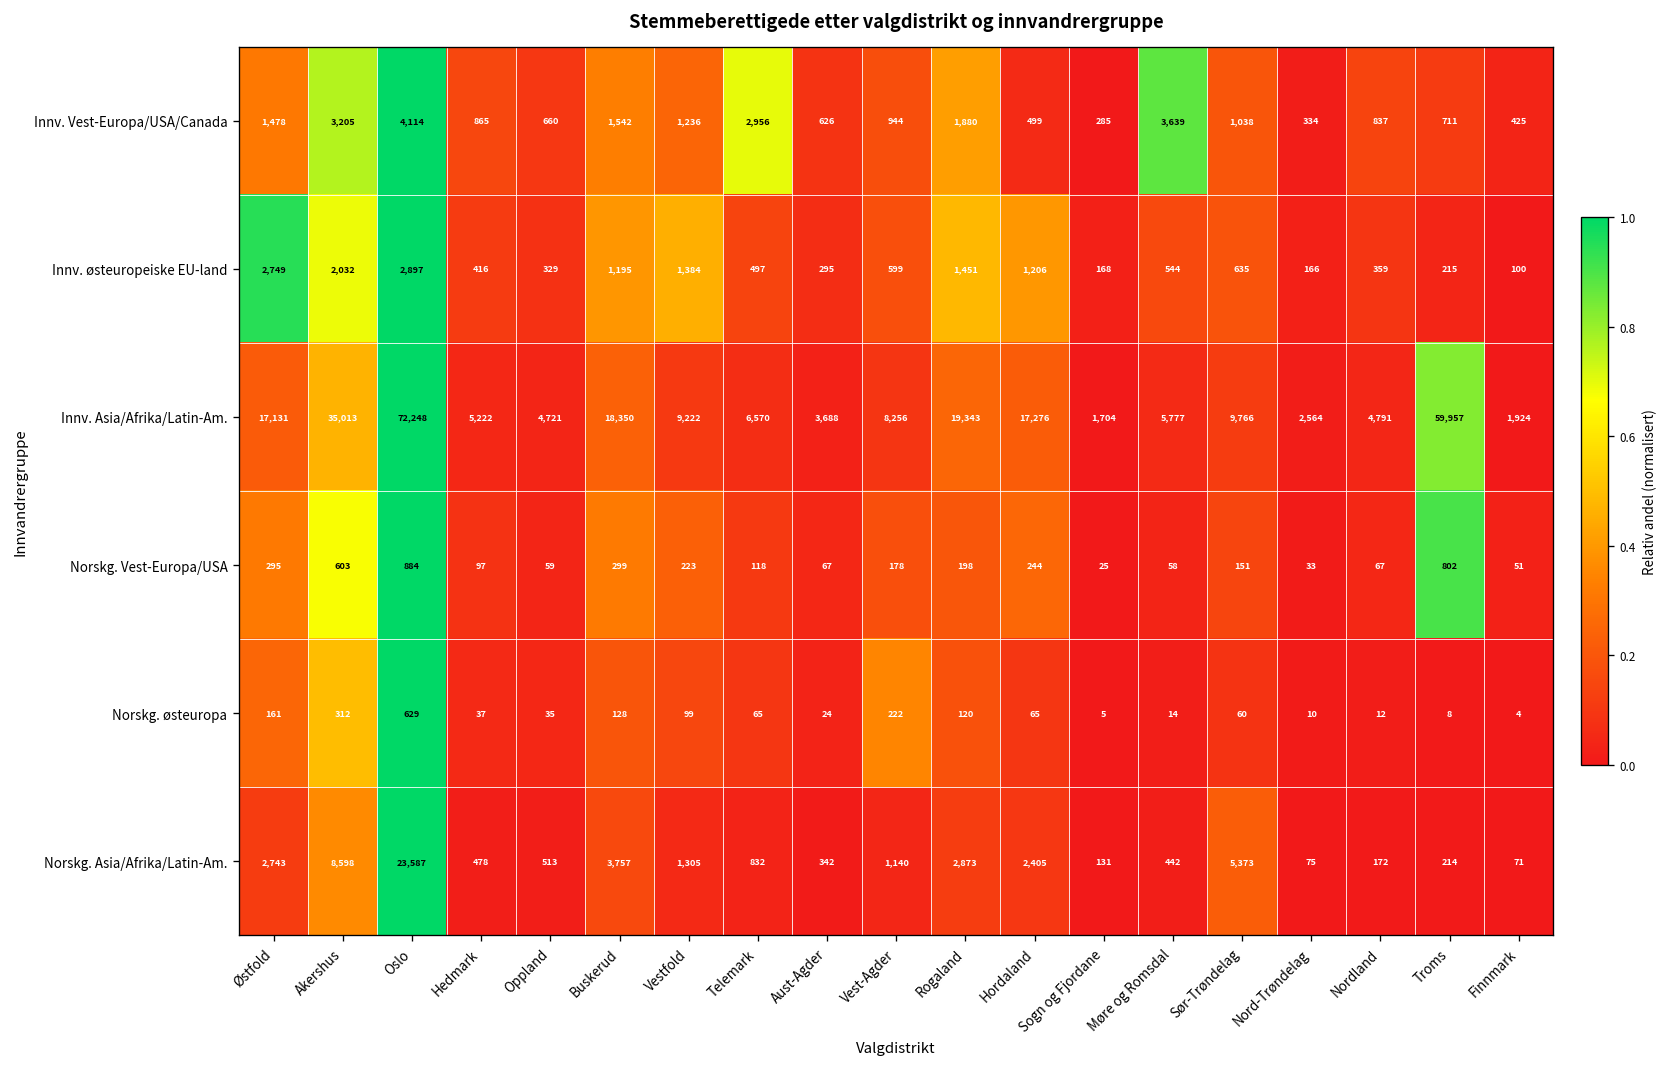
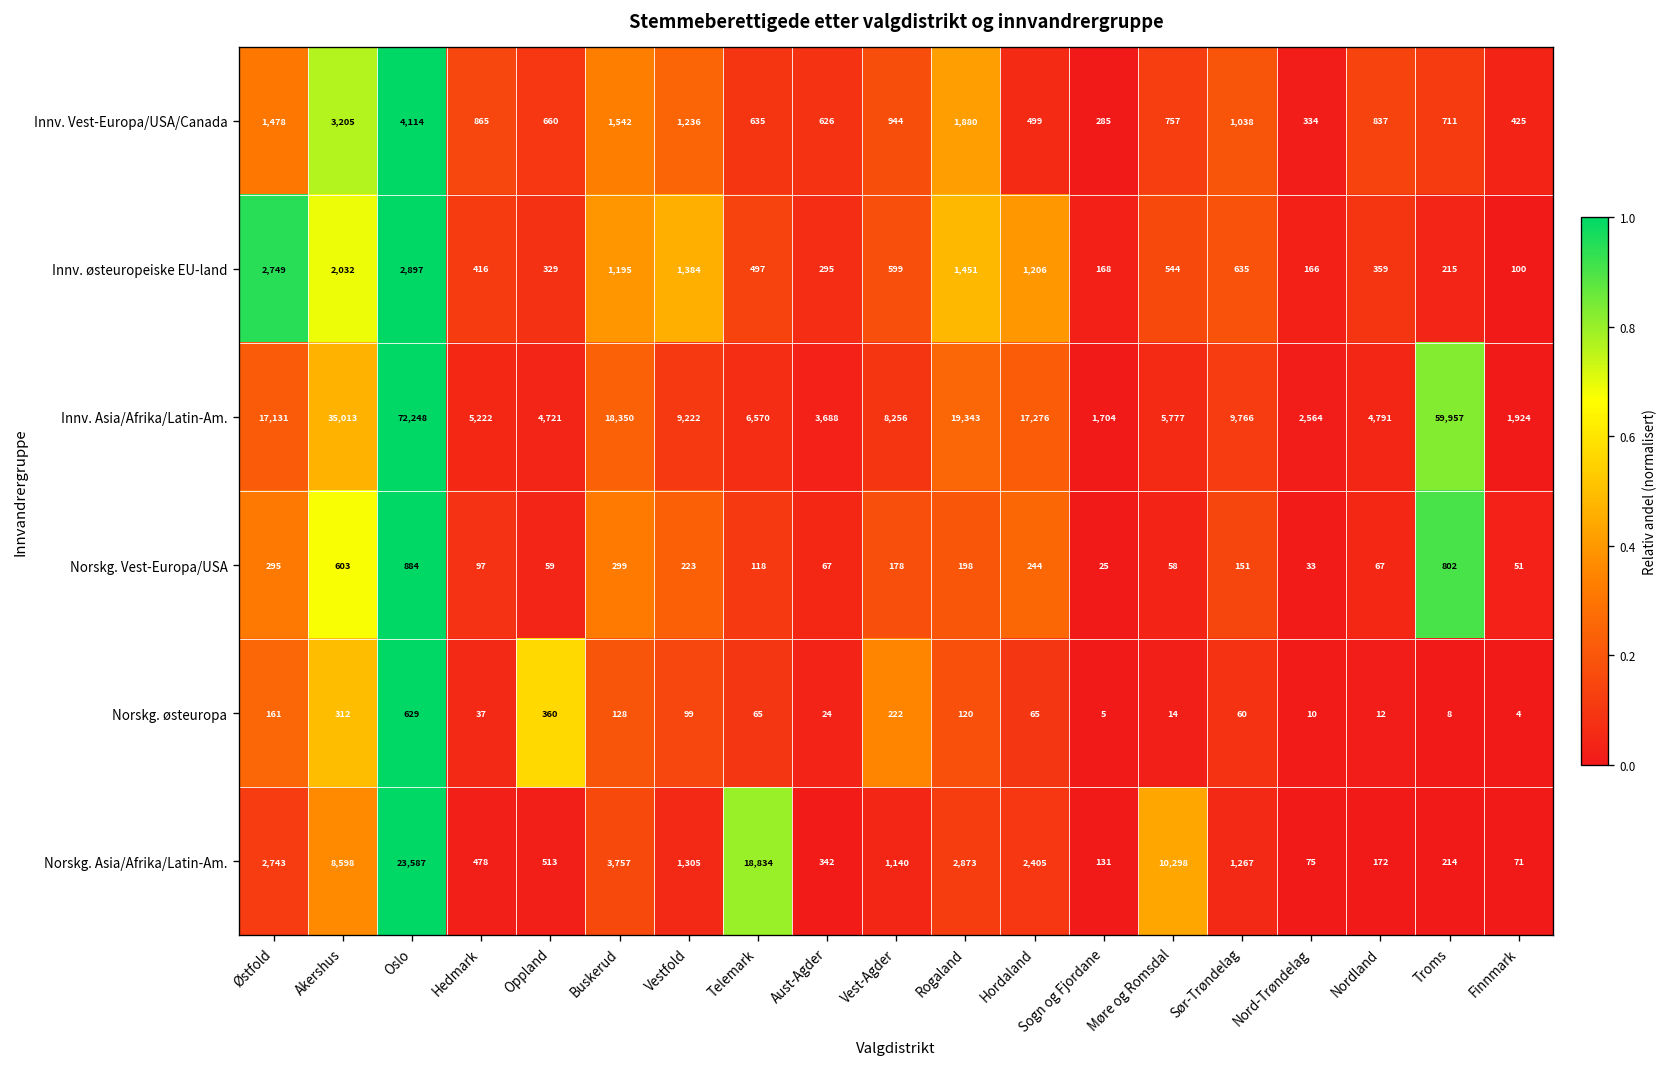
  {
    "Innv. Vest-Europa/USA/Canada": {
      "Østfold": "1,478",
      "Akershus": "3,205",
      "Oslo": "4,114",
      "Hedmark": "865",
      "Oppland": "660",
      "Buskerud": "1,542",
      "Vestfold": "1,236",
-     "Telemark": "2,956",
+     "Telemark": "635",
      "Aust-Agder": "626",
      "Vest-Agder": "944",
      "Rogaland": "1,880",
      "Hordaland": "499",
      "Sogn og Fjordane": "285",
-     "Møre og Romsdal": "3,639",
+     "Møre og Romsdal": "757",
      "Sør-Trøndelag": "1,038",
      "Nord-Trøndelag": "334",
      "Nordland": "837",
      "Troms": "711",
      "Finnmark": "425"
    },
    "Innv. østeuropeiske EU-land": {
      "Østfold": "2,749",
      "Akershus": "2,032",
      "Oslo": "2,897",
      "Hedmark": "416",
      "Oppland": "329",
      "Buskerud": "1,195",
      "Vestfold": "1,384",
      "Telemark": "497",
      "Aust-Agder": "295",
      "Vest-Agder": "599",
      "Rogaland": "1,451",
      "Hordaland": "1,206",
      "Sogn og Fjordane": "168",
      "Møre og Romsdal": "544",
      "Sør-Trøndelag": "635",
      "Nord-Trøndelag": "166",
      "Nordland": "359",
      "Troms": "215",
      "Finnmark": "100"
    },
    "Innv. Asia/Afrika/Latin-Am.": {
      "Østfold": "17,131",
      "Akershus": "35,013",
      "Oslo": "72,248",
      "Hedmark": "5,222",
      "Oppland": "4,721",
      "Buskerud": "18,350",
      "Vestfold": "9,222",
      "Telemark": "6,570",
      "Aust-Agder": "3,688",
      "Vest-Agder": "8,256",
      "Rogaland": "19,343",
      "Hordaland": "17,276",
      "Sogn og Fjordane": "1,704",
      "Møre og Romsdal": "5,777",
      "Sør-Trøndelag": "9,766",
      "Nord-Trøndelag": "2,564",
      "Nordland": "4,791",
      "Troms": "59,957",
      "Finnmark": "1,924"
    },
    "Norskg. Vest-Europa/USA": {
      "Østfold": "295",
      "Akershus": "603",
      "Oslo": "884",
      "Hedmark": "97",
      "Oppland": "59",
      "Buskerud": "299",
      "Vestfold": "223",
      "Telemark": "118",
      "Aust-Agder": "67",
      "Vest-Agder": "178",
      "Rogaland": "198",
      "Hordaland": "244",
      "Sogn og Fjordane": "25",
      "Møre og Romsdal": "58",
      "Sør-Trøndelag": "151",
      "Nord-Trøndelag": "33",
      "Nordland": "67",
      "Troms": "802",
      "Finnmark": "51"
    },
    "Norskg. østeuropa": {
      "Østfold": "161",
      "Akershus": "312",
      "Oslo": "629",
      "Hedmark": "37",
-     "Oppland": "35",
+     "Oppland": "360",
      "Buskerud": "128",
      "Vestfold": "99",
      "Telemark": "65",
      "Aust-Agder": "24",
      "Vest-Agder": "222",
      "Rogaland": "120",
      "Hordaland": "65",
      "Sogn og Fjordane": "5",
      "Møre og Romsdal": "14",
      "Sør-Trøndelag": "60",
      "Nord-Trøndelag": "10",
      "Nordland": "12",
      "Troms": "8",
      "Finnmark": "4"
    },
    "Norskg. Asia/Afrika/Latin-Am.": {
      "Østfold": "2,743",
      "Akershus": "8,598",
      "Oslo": "23,587",
      "Hedmark": "478",
      "Oppland": "513",
      "Buskerud": "3,757",
      "Vestfold": "1,305",
-     "Telemark": "832",
+     "Telemark": "18,834",
      "Aust-Agder": "342",
      "Vest-Agder": "1,140",
      "Rogaland": "2,873",
      "Hordaland": "2,405",
      "Sogn og Fjordane": "131",
-     "Møre og Romsdal": "442",
-     "Sør-Trøndelag": "5,373",
+     "Møre og Romsdal": "10,298",
+     "Sør-Trøndelag": "1,267",
      "Nord-Trøndelag": "75",
      "Nordland": "172",
      "Troms": "214",
      "Finnmark": "71"
    }
  }
